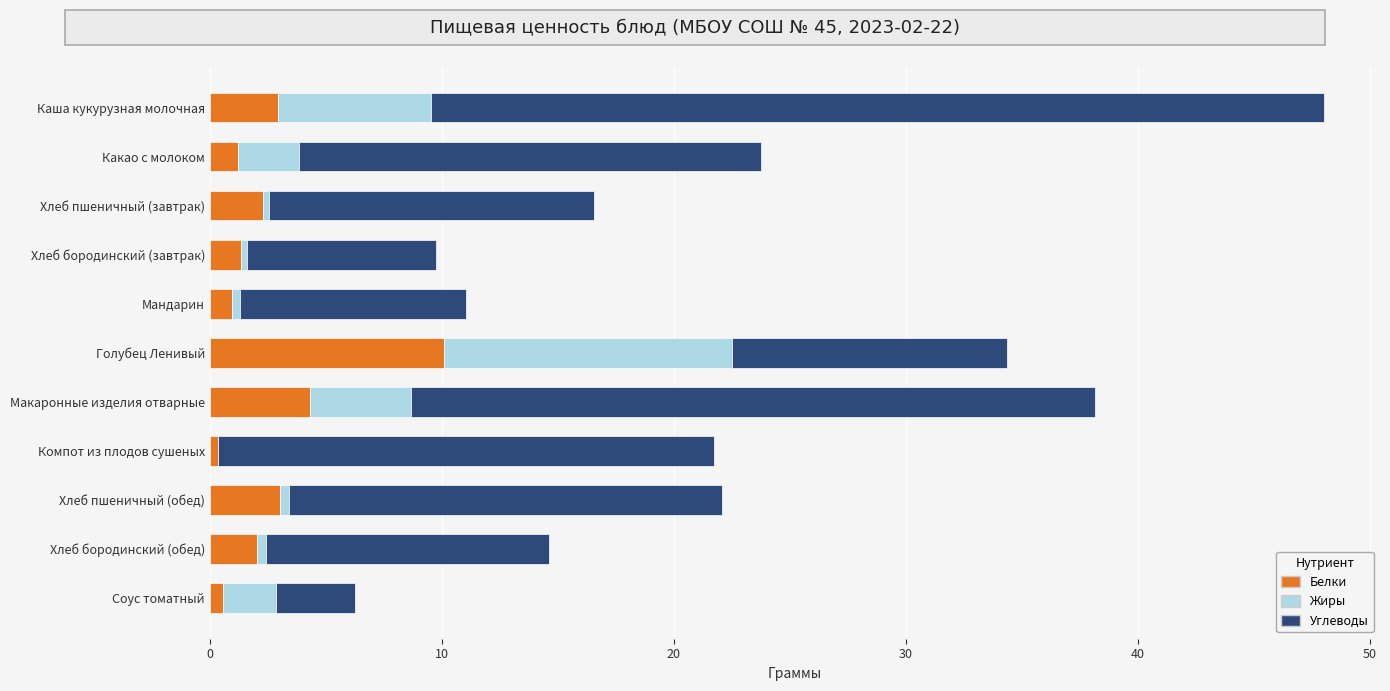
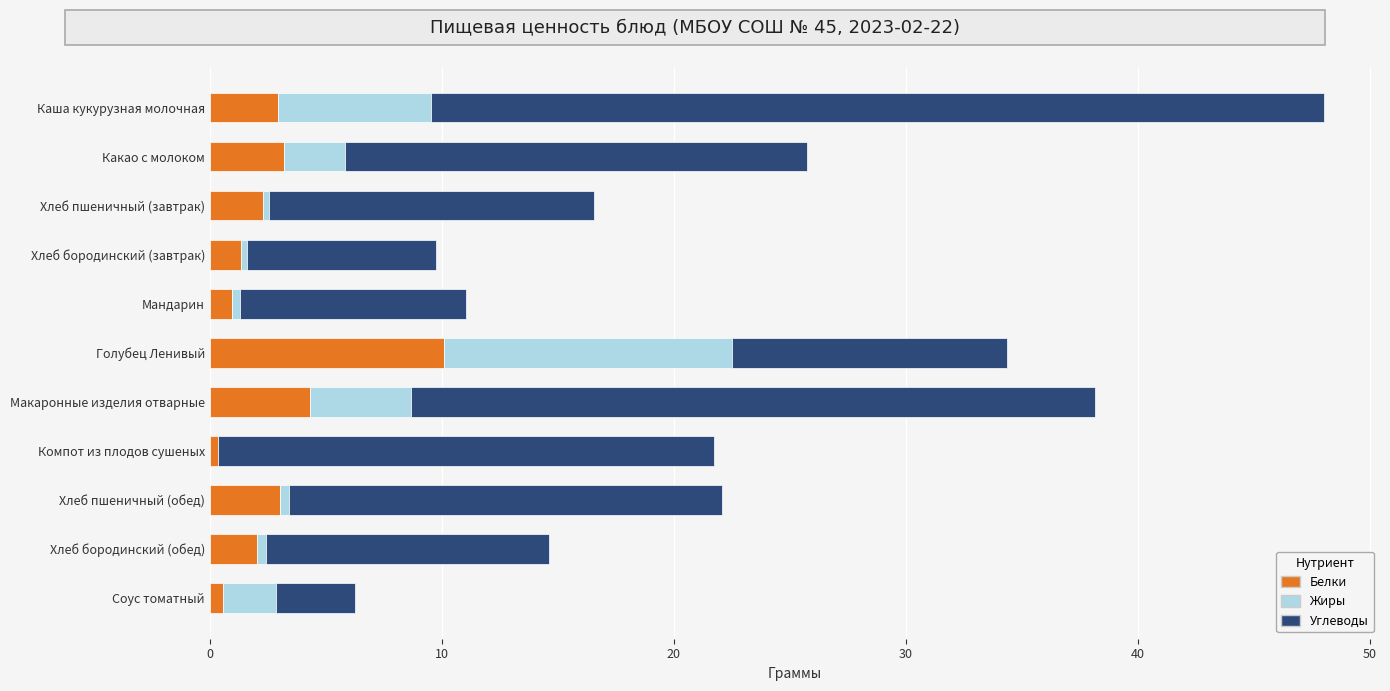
  {
    "Белки": {
      "Каша кукурузная молочная": 2.9,
-     "Какао с молоком": 1.2,
+     "Какао с молоком": 3.2,
      "Хлеб пшеничный (завтрак)": 2.3,
      "Хлеб бородинский (завтрак)": 1.4,
      "Мандарин": 1.0,
      "Голубец Ленивый": 10.1,
      "Макаронные изделия отварные": 4.3,
      "Компот из плодов сушеных": 0.4,
      "Хлеб пшеничный (обед)": 3.0,
      "Хлеб бородинский (обед)": 2.0,
      "Соус томатный": 0.6
    },
    "Жиры": {
      "Каша кукурузная молочная": 6.6,
      "Какао с молоком": 2.7,
      "Хлеб пшеничный (завтрак)": 0.3,
      "Хлеб бородинский (завтрак)": 0.3,
      "Мандарин": 0.4,
      "Голубец Ленивый": 12.4,
      "Макаронные изделия отварные": 4.4,
      "Компот из плодов сушеных": 0.0,
      "Хлеб пшеничный (обед)": 0.4,
      "Хлеб бородинский (обед)": 0.4,
      "Соус томатный": 2.3
    },
    "Углеводы": {
      "Каша кукурузная молочная": 38.5,
      "Какао с молоком": 19.9,
      "Хлеб пшеничный (завтрак)": 14.0,
      "Хлеб бородинский (завтрак)": 8.1,
      "Мандарин": 9.7,
      "Голубец Ленивый": 11.8,
      "Макаронные изделия отварные": 29.5,
      "Компот из плодов сушеных": 21.4,
      "Хлеб пшеничный (обед)": 18.7,
      "Хлеб бородинский (обед)": 12.2,
      "Соус томатный": 3.4
    }
  }
